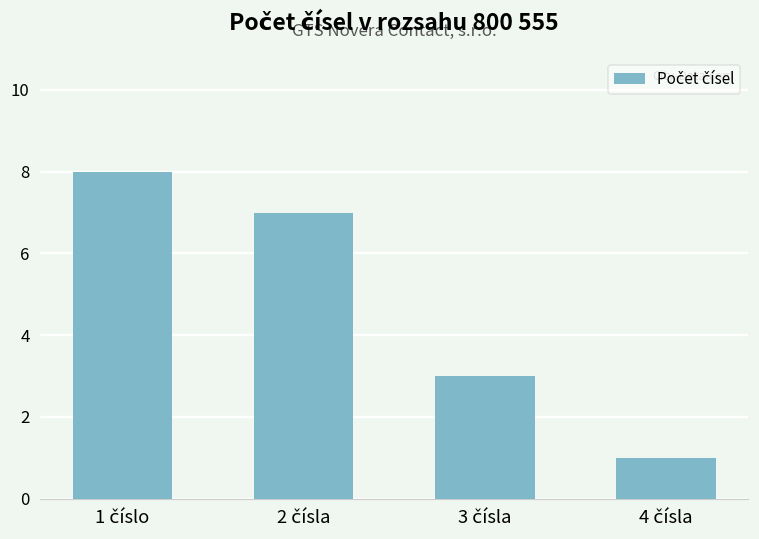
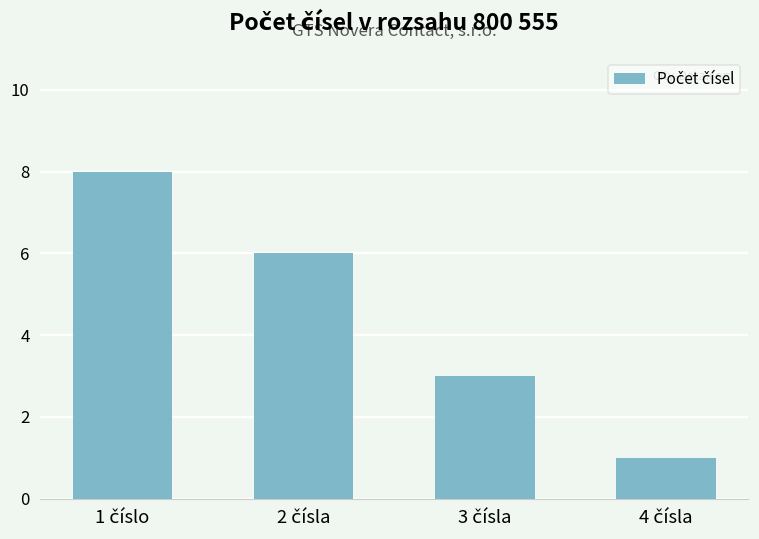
  {
    "1 číslo": 8,
-   "2 čísla": 7,
+   "2 čísla": 6,
    "3 čísla": 3,
    "4 čísla": 1
  }
